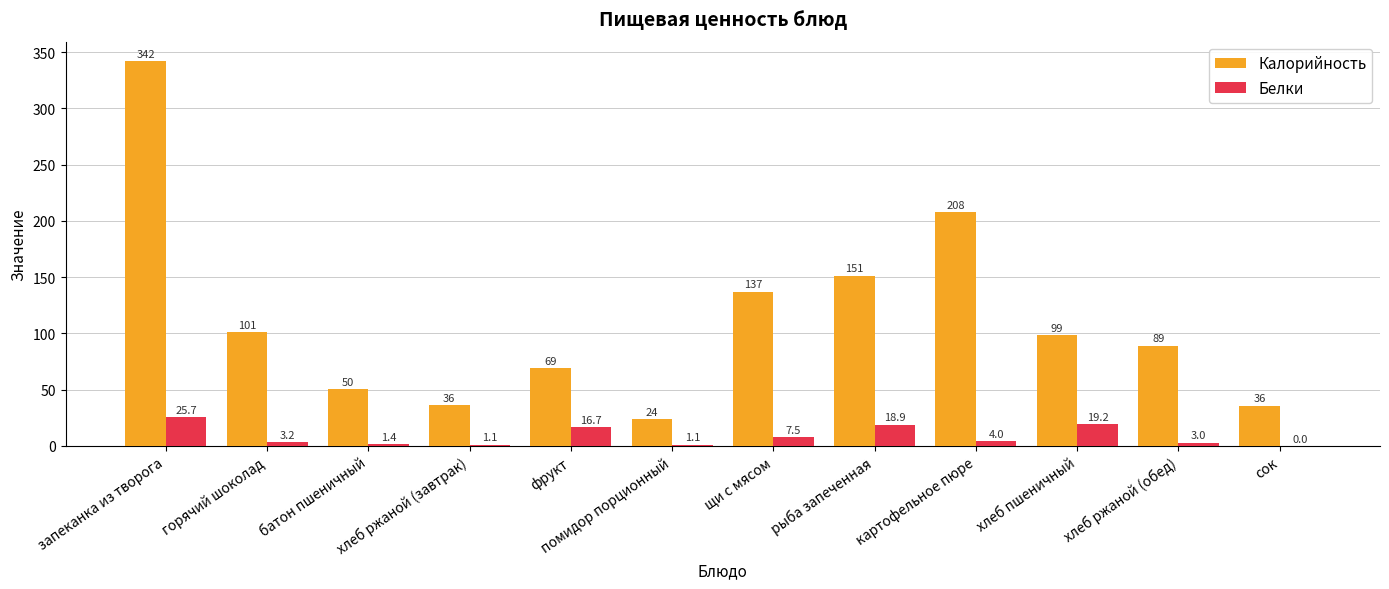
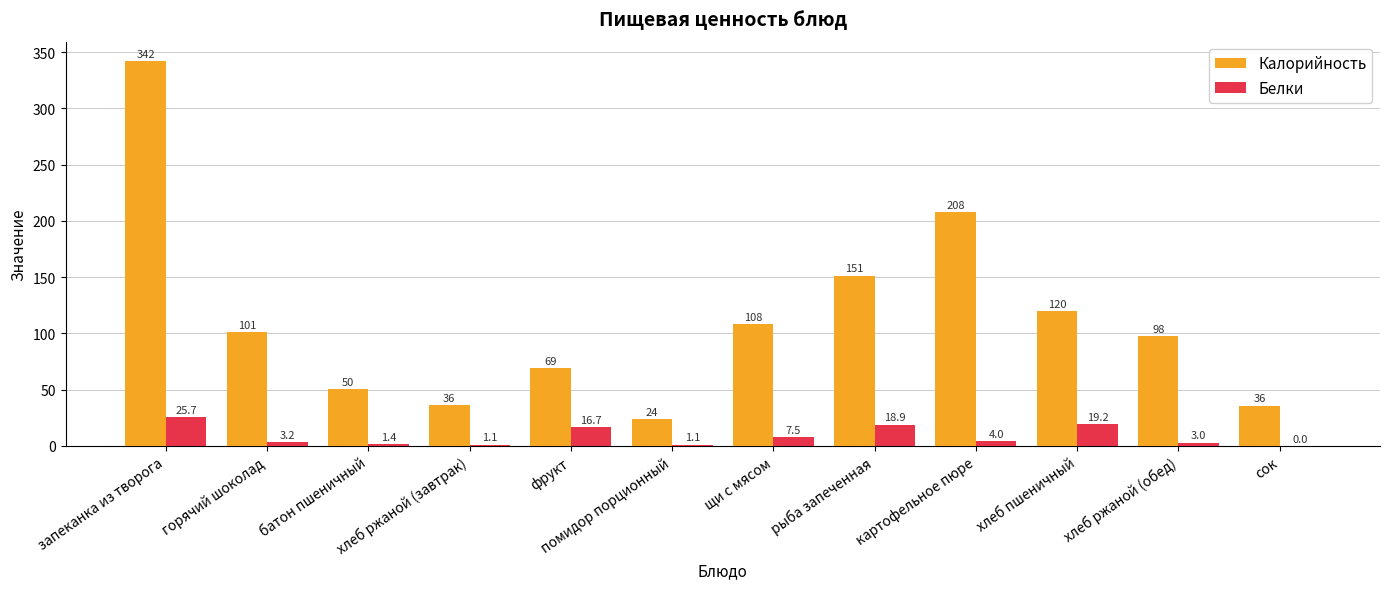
  {
    "Калорийность": {
      "запеканка из творога": 342,
      "горячий шоколад": 101,
      "батон пшеничный": 50,
      "хлеб ржаной (завтрак)": 36,
      "фрукт": 69,
      "помидор порционный": 24,
-     "щи с мясом": 137,
+     "щи с мясом": 108,
      "рыба запеченная": 151,
      "картофельное пюре": 208,
-     "хлеб пшеничный": 99,
-     "хлеб ржаной (обед)": 89,
+     "хлеб пшеничный": 120,
+     "хлеб ржаной (обед)": 98,
      "сок": 36
    },
    "Белки": {
      "запеканка из творога": 25.7,
      "горячий шоколад": 3.2,
      "батон пшеничный": 1.4,
      "хлеб ржаной (завтрак)": 1.1,
      "фрукт": 16.7,
      "помидор порционный": 1.1,
      "щи с мясом": 7.5,
      "рыба запеченная": 18.9,
      "картофельное пюре": 4.0,
      "хлеб пшеничный": 19.2,
      "хлеб ржаной (обед)": 3.0,
      "сок": 0.0
    }
  }
